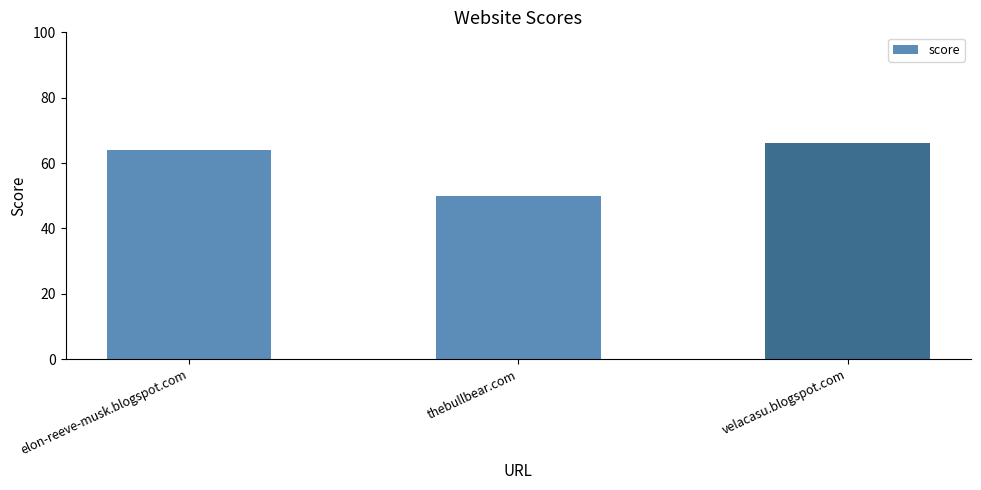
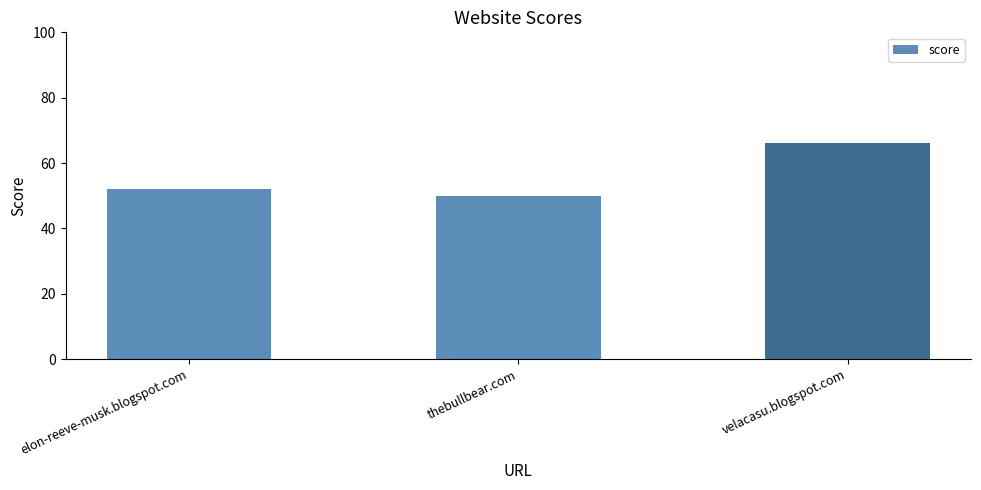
  {
-   "elon-reeve-musk.blogspot.com": 64,
+   "elon-reeve-musk.blogspot.com": 52,
    "thebullbear.com": 50,
    "velacasu.blogspot.com": 66
  }
